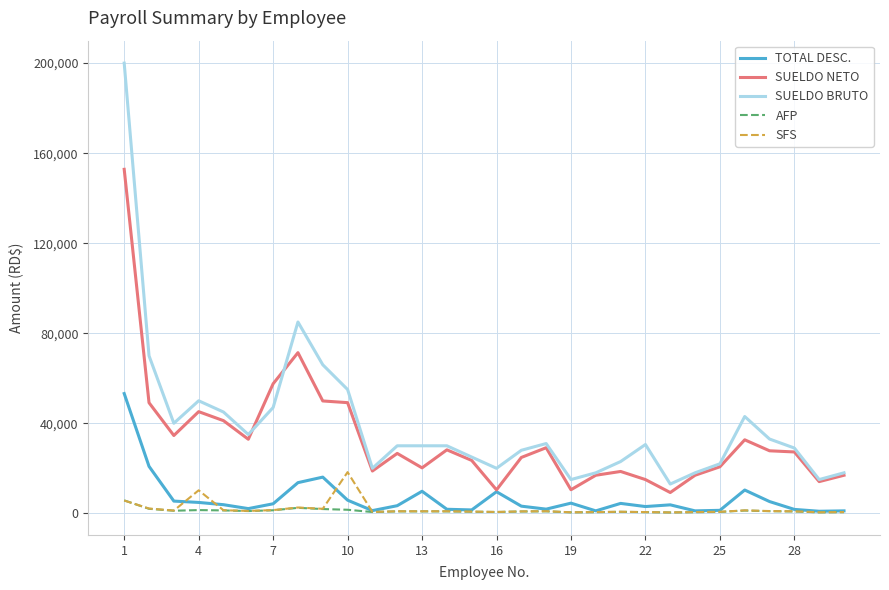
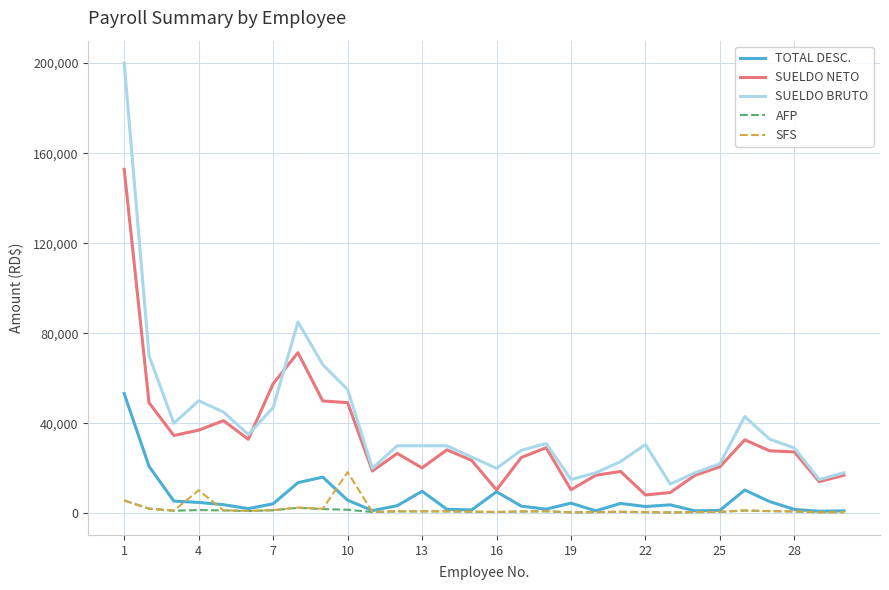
  {
    "TOTAL DESC.": {
      "1": "53,000",
      "4": "5,000",
      "7": "4,000",
      "10": "6,000",
      "13": "10,000",
      "19": "5,000",
      "22": "3,000"
    },
    "SUELDO NETO": {
      "1": "153,000",
-     "4": "45,000",
+     "4": "37,000",
      "7": "58,000",
      "10": "49,000",
      "13": "20,000",
      "19": "10,000",
-     "22": "15,000",
+     "22": "8,000",
      "25": "21,000",
      "28": "27,000"
    },
    "SUELDO BRUTO": {
      "1": "200,000",
      "4": "50,000",
      "7": "47,000",
      "10": "55,000",
      "13": "30,000",
      "16": "20,000",
      "19": "15,000",
      "22": "31,000",
      "25": "22,000",
      "28": "29,000"
    },
    "AFP": {
      "4": "1,000",
      "10": "2,000"
    },
    "SFS": {
      "4": "10,000",
      "10": "18,000"
    }
  }
